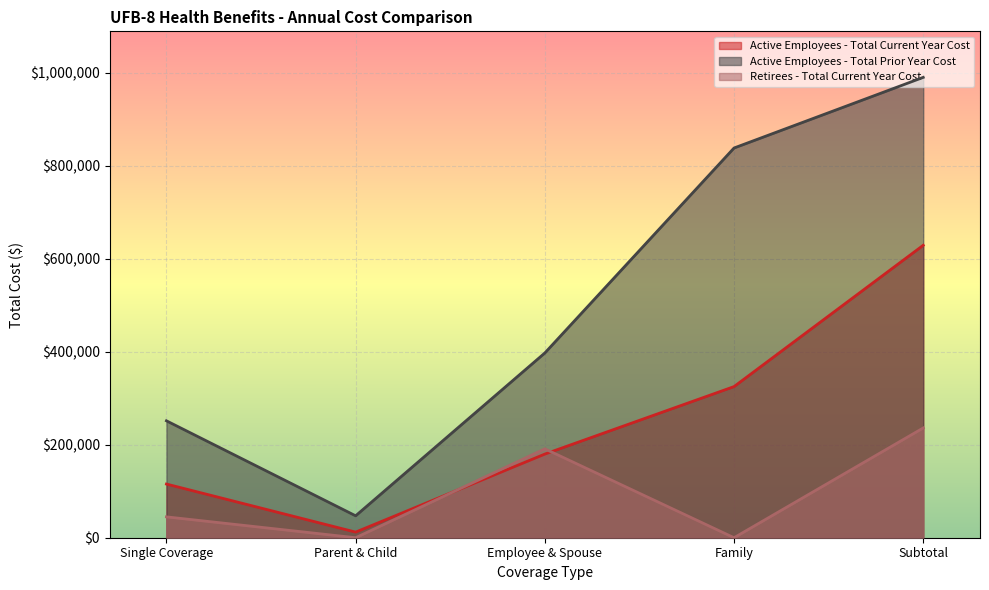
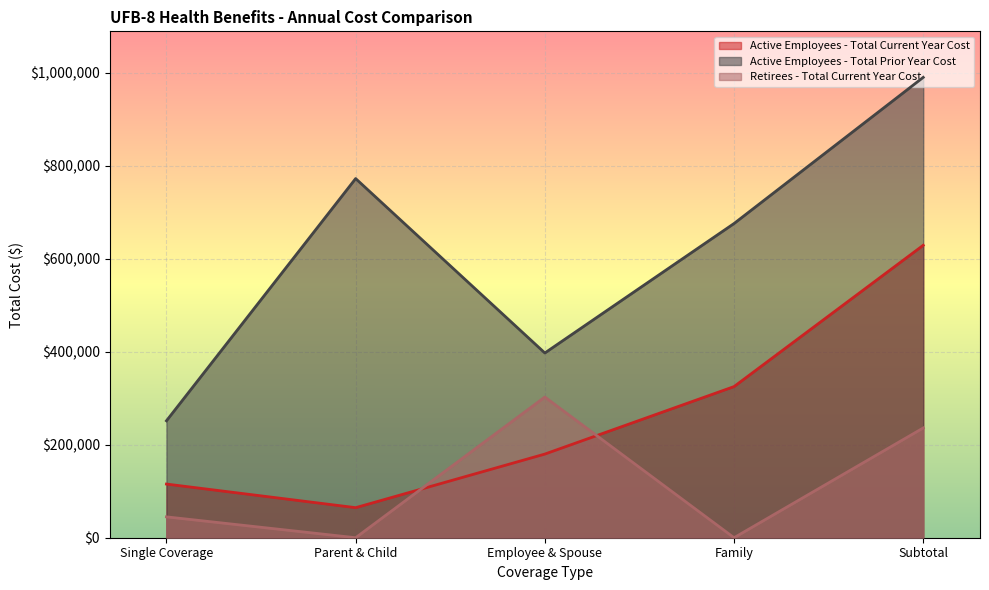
  {
    "Active Employees - Total Current Year Cost": {
      "Single Coverage": "$120,000",
-     "Parent & Child": "$10,000",
+     "Parent & Child": "$60,000",
      "Employee & Spouse": "$180,000",
      "Family": "$330,000",
      "Subtotal": "$630,000"
    },
    "Active Employees - Total Prior Year Cost": {
      "Single Coverage": "$250,000",
-     "Parent & Child": "$50,000",
+     "Parent & Child": "$770,000",
      "Employee & Spouse": "$400,000",
-     "Family": "$840,000"
+     "Family": "$680,000"
    },
    "Retirees - Total Current Year Cost": {
      "Single Coverage": "$40,000",
      "Parent & Child": "$0",
-     "Employee & Spouse": "$190,000",
+     "Employee & Spouse": "$300,000",
      "Family": "$0",
      "Subtotal": "$240,000"
    }
  }
